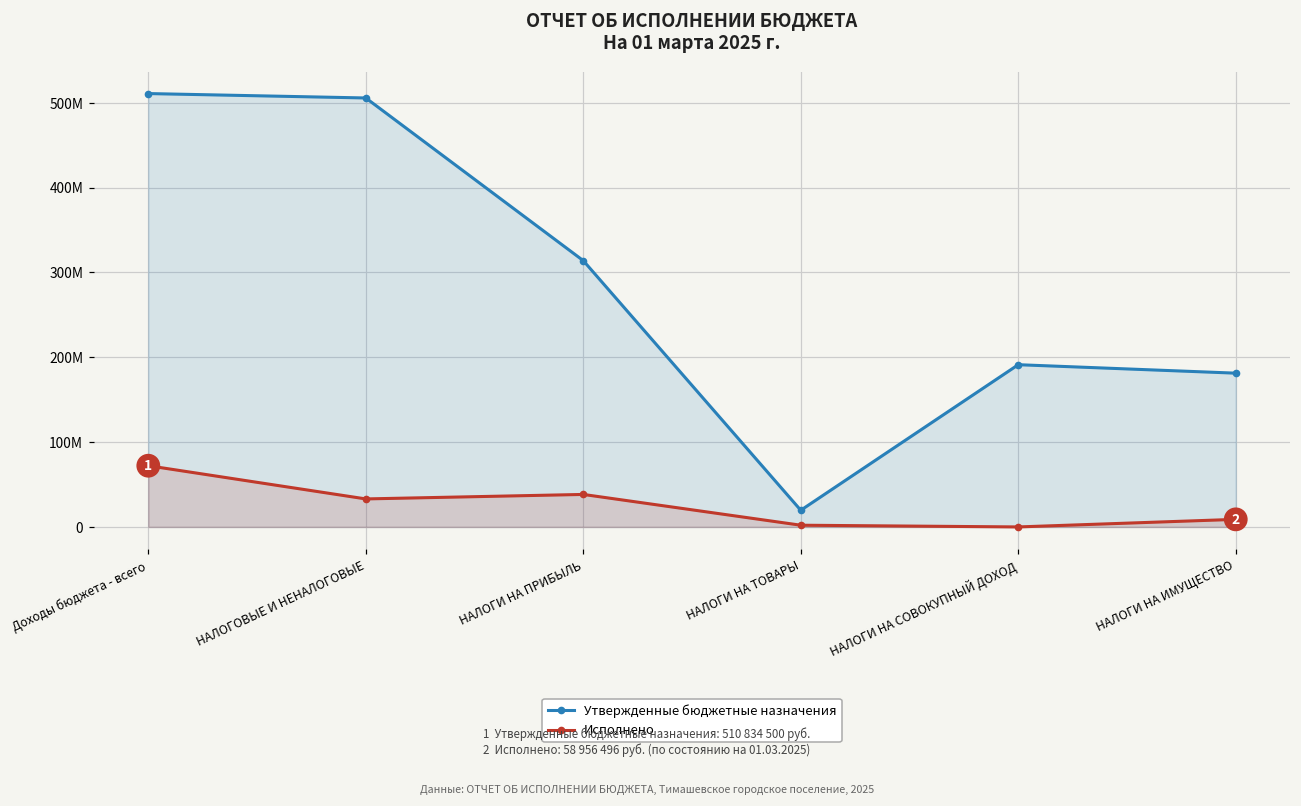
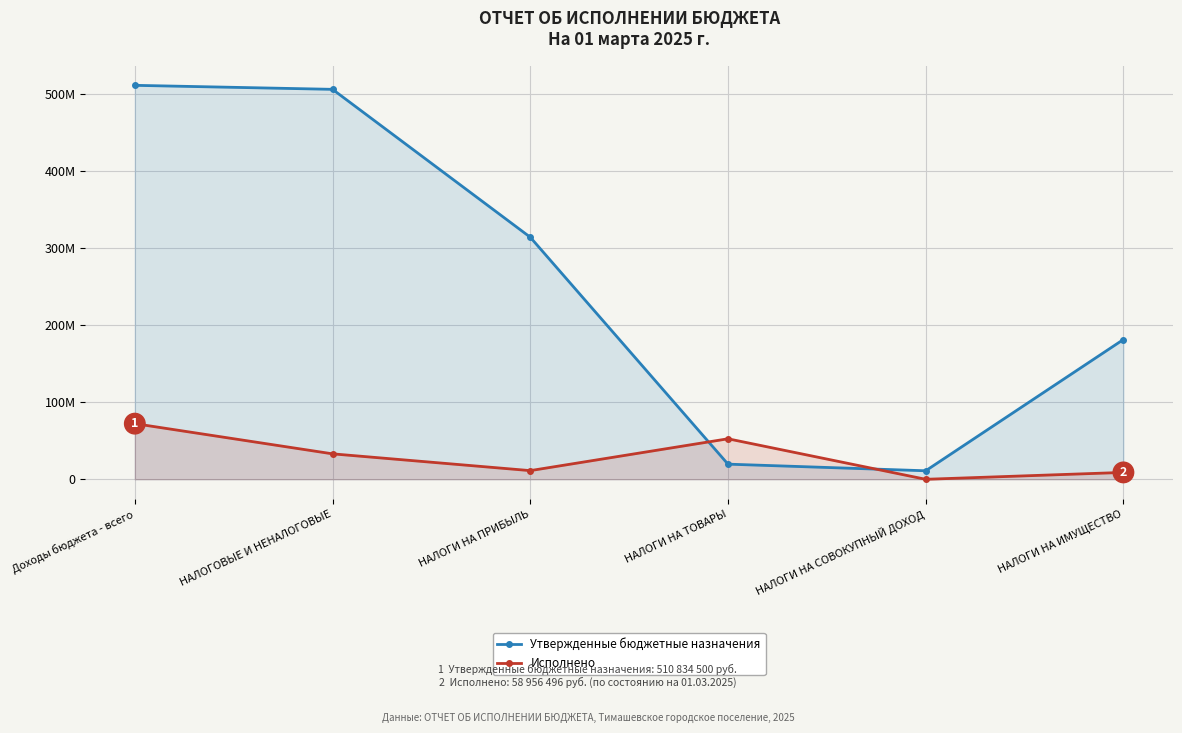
  {
    "Утвержденные бюджетные назначения": {
      "Доходы бюджета - всего": "510М",
      "НАЛОГОВЫЕ И НЕНАЛОГОВЫЕ": "510М",
      "НАЛОГИ НА ПРИБЫЛЬ": "310М",
      "НАЛОГИ НА ТОВАРЫ": "20М",
-     "НАЛОГИ НА СОВОКУПНЫЙ ДОХОД": "190М",
+     "НАЛОГИ НА СОВОКУПНЫЙ ДОХОД": "10М",
      "НАЛОГИ НА ИМУЩЕСТВО": "180М"
    },
    "Исполнено": {
      "НАЛОГОВЫЕ И НЕНАЛОГОВЫЕ": "30М",
-     "НАЛОГИ НА ПРИБЫЛЬ": "40М",
-     "НАЛОГИ НА ТОВАРЫ": "0М",
+     "НАЛОГИ НА ПРИБЫЛЬ": "10М",
+     "НАЛОГИ НА ТОВАРЫ": "50М",
      "НАЛОГИ НА СОВОКУПНЫЙ ДОХОД": "0М"
    }
  }
